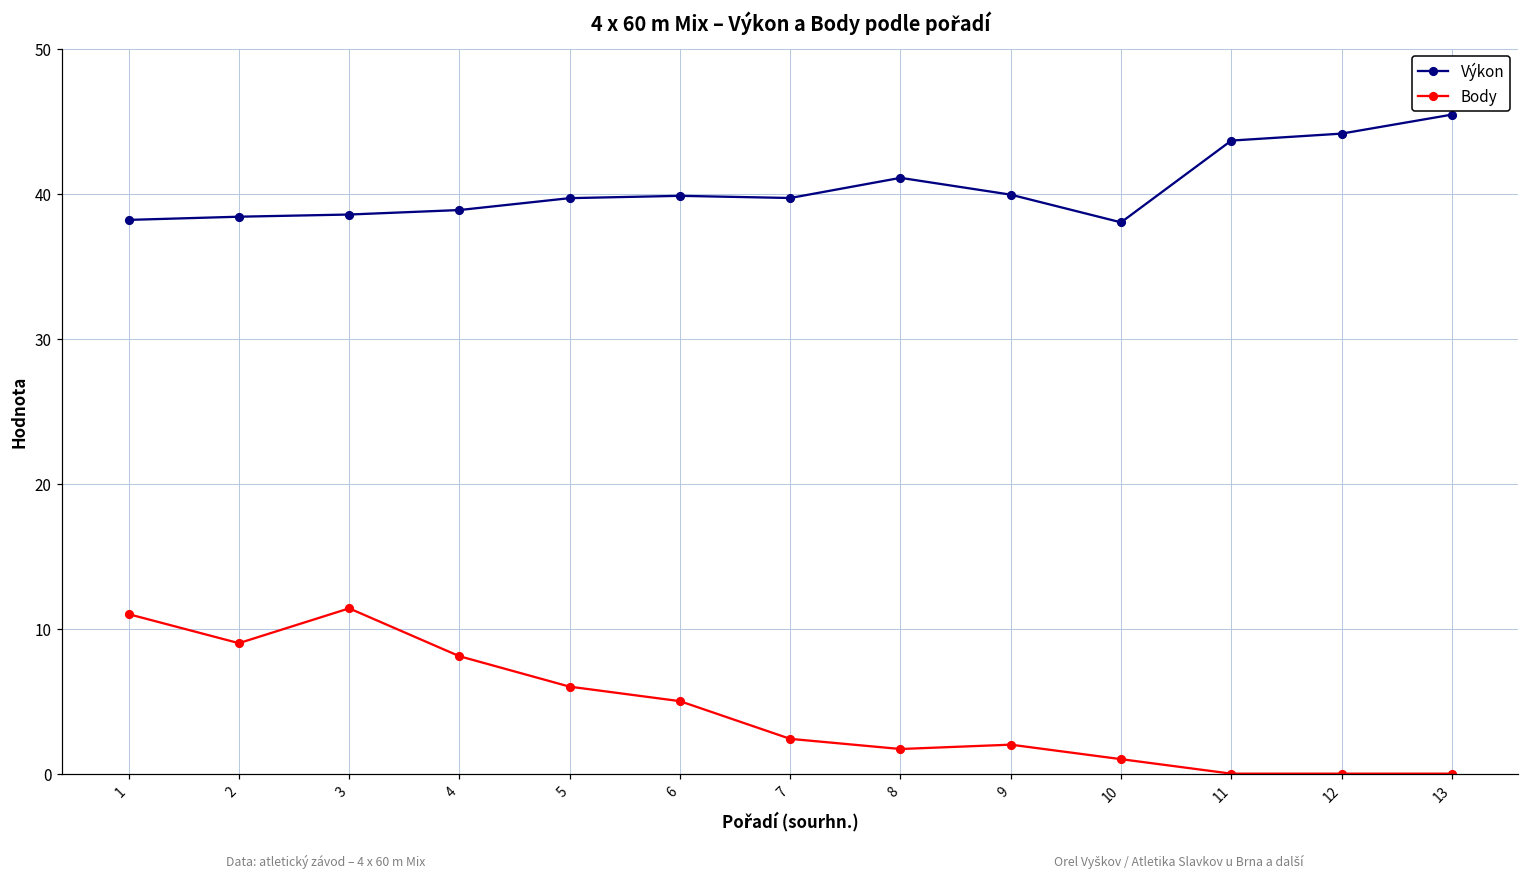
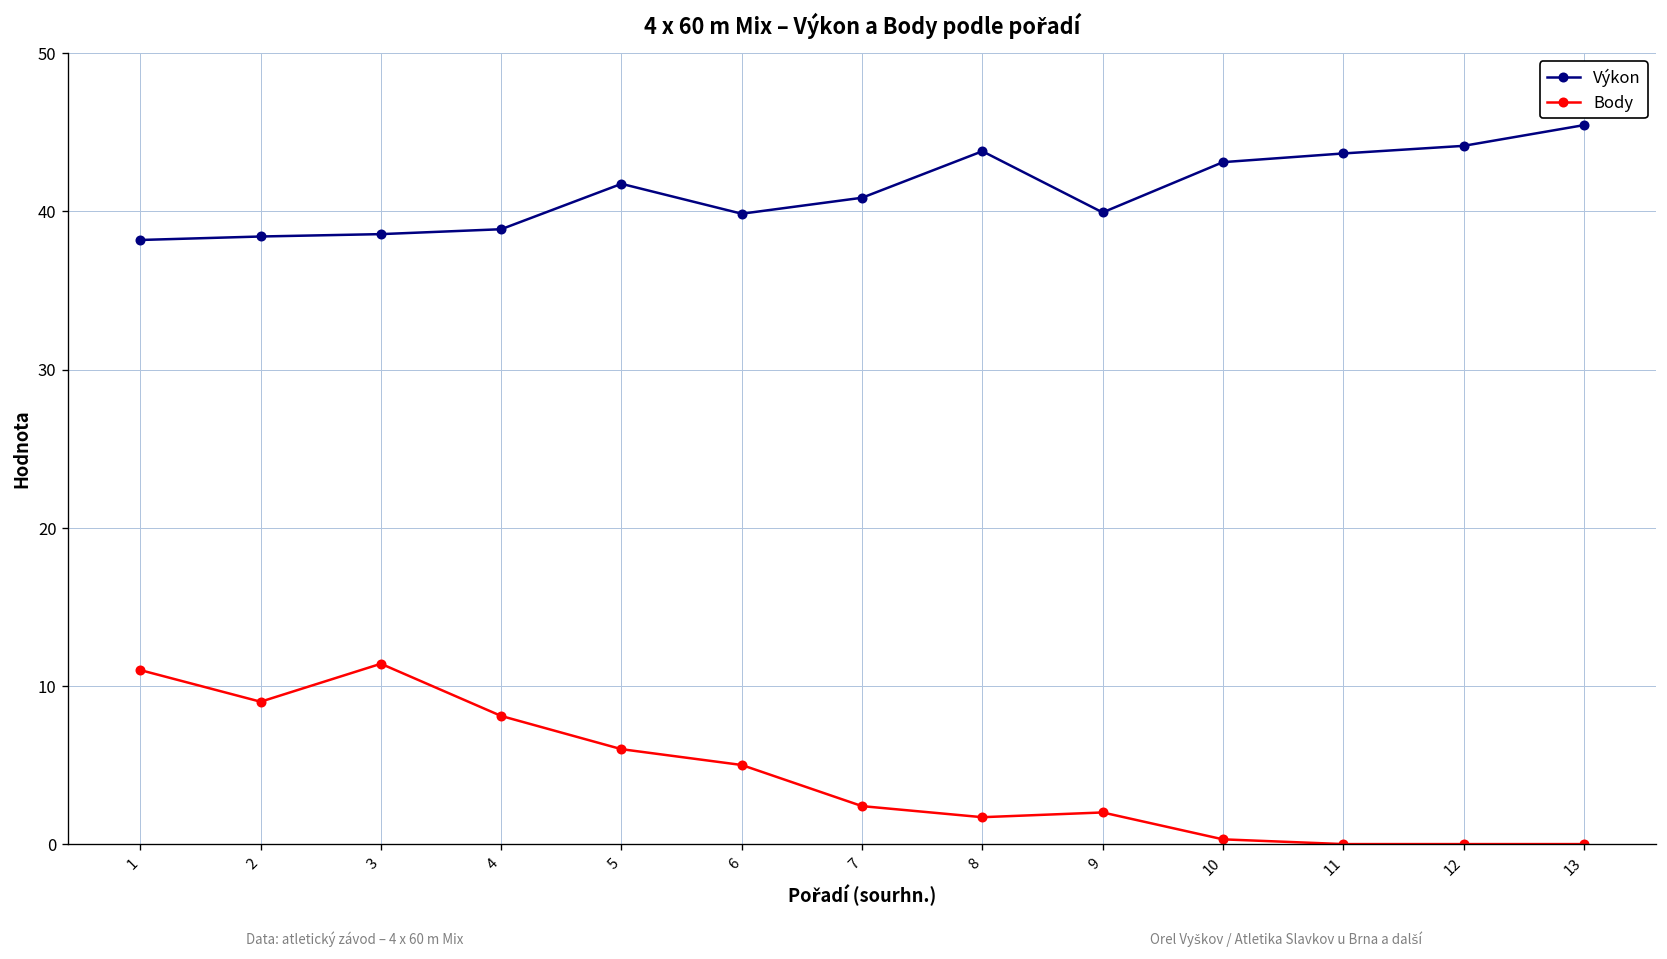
  {
    "Výkon": {
      "1": 38.2,
      "2": 38.4,
      "3": 38.6,
      "4": 38.9,
-     "5": 39.7,
+     "5": 41.7,
      "6": 39.9,
-     "7": 39.7,
-     "8": 41.1,
+     "7": 40.9,
+     "8": 43.8,
      "9": 39.9,
-     "10": 38.0,
+     "10": 43.1,
      "11": 43.7,
      "12": 44.1,
      "13": 45.5
    },
    "Body": {
      "1": 11.0,
      "2": 9.0,
      "3": 11.4,
      "4": 8.1,
      "5": 6.0,
      "6": 5.0,
      "7": 2.4,
      "8": 1.7,
      "9": 2.0,
-     "10": 1.0,
+     "10": 0.3,
      "11": 0.0,
      "12": 0.0,
      "13": 0.0
    }
  }
